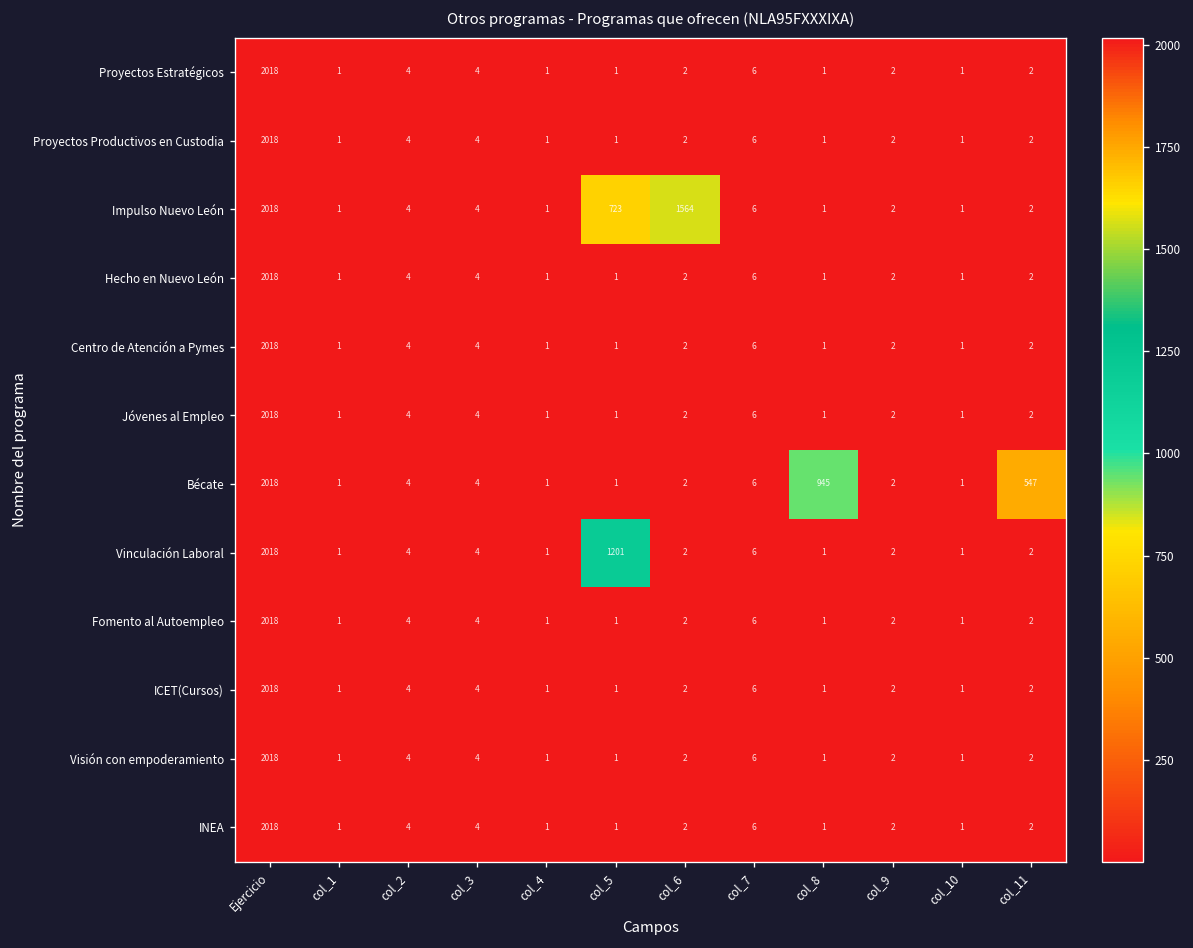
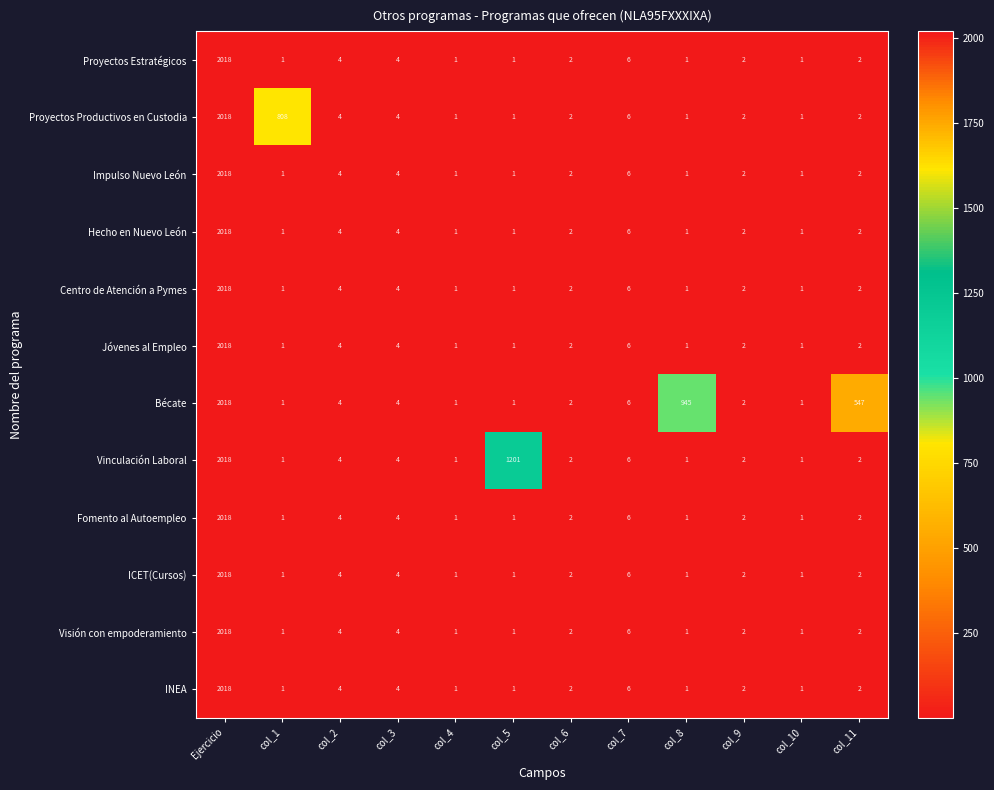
  {
    "Proyectos Estratégicos": {
      "Ejercicio": 2018,
      "col_1": 1,
      "col_2": 4,
      "col_3": 4,
      "col_4": 1,
      "col_5": 1,
      "col_6": 2,
      "col_7": 6,
      "col_8": 1,
      "col_9": 2,
      "col_10": 1,
      "col_11": 2
    },
    "Proyectos Productivos en Custodia": {
      "Ejercicio": 2018,
-     "col_1": 1,
+     "col_1": 808,
      "col_2": 4,
      "col_3": 4,
      "col_4": 1,
      "col_5": 1,
      "col_6": 2,
      "col_7": 6,
      "col_8": 1,
      "col_9": 2,
      "col_10": 1,
      "col_11": 2
    },
    "Impulso Nuevo León": {
      "Ejercicio": 2018,
      "col_1": 1,
      "col_2": 4,
      "col_3": 4,
      "col_4": 1,
-     "col_5": 723,
-     "col_6": 1564,
+     "col_5": 1,
+     "col_6": 2,
      "col_7": 6,
      "col_8": 1,
      "col_9": 2,
      "col_10": 1,
      "col_11": 2
    },
    "Hecho en Nuevo León": {
      "Ejercicio": 2018,
      "col_1": 1,
      "col_2": 4,
      "col_3": 4,
      "col_4": 1,
      "col_5": 1,
      "col_6": 2,
      "col_7": 6,
      "col_8": 1,
      "col_9": 2,
      "col_10": 1,
      "col_11": 2
    },
    "Centro de Atención a Pymes": {
      "Ejercicio": 2018,
      "col_1": 1,
      "col_2": 4,
      "col_3": 4,
      "col_4": 1,
      "col_5": 1,
      "col_6": 2,
      "col_7": 6,
      "col_8": 1,
      "col_9": 2,
      "col_10": 1,
      "col_11": 2
    },
    "Jóvenes al Empleo": {
      "Ejercicio": 2018,
      "col_1": 1,
      "col_2": 4,
      "col_3": 4,
      "col_4": 1,
      "col_5": 1,
      "col_6": 2,
      "col_7": 6,
      "col_8": 1,
      "col_9": 2,
      "col_10": 1,
      "col_11": 2
    },
    "Bécate": {
      "Ejercicio": 2018,
      "col_1": 1,
      "col_2": 4,
      "col_3": 4,
      "col_4": 1,
      "col_5": 1,
      "col_6": 2,
      "col_7": 6,
      "col_8": 945,
      "col_9": 2,
      "col_10": 1,
      "col_11": 547
    },
    "Vinculación Laboral": {
      "Ejercicio": 2018,
      "col_1": 1,
      "col_2": 4,
      "col_3": 4,
      "col_4": 1,
      "col_5": 1201,
      "col_6": 2,
      "col_7": 6,
      "col_8": 1,
      "col_9": 2,
      "col_10": 1,
      "col_11": 2
    },
    "Fomento al Autoempleo": {
      "Ejercicio": 2018,
      "col_1": 1,
      "col_2": 4,
      "col_3": 4,
      "col_4": 1,
      "col_5": 1,
      "col_6": 2,
      "col_7": 6,
      "col_8": 1,
      "col_9": 2,
      "col_10": 1,
      "col_11": 2
    },
    "ICET(Cursos)": {
      "Ejercicio": 2018,
      "col_1": 1,
      "col_2": 4,
      "col_3": 4,
      "col_4": 1,
      "col_5": 1,
      "col_6": 2,
      "col_7": 6,
      "col_8": 1,
      "col_9": 2,
      "col_10": 1,
      "col_11": 2
    },
    "Visión con empoderamiento": {
      "Ejercicio": 2018,
      "col_1": 1,
      "col_2": 4,
      "col_3": 4,
      "col_4": 1,
      "col_5": 1,
      "col_6": 2,
      "col_7": 6,
      "col_8": 1,
      "col_9": 2,
      "col_10": 1,
      "col_11": 2
    },
    "INEA": {
      "Ejercicio": 2018,
      "col_1": 1,
      "col_2": 4,
      "col_3": 4,
      "col_4": 1,
      "col_5": 1,
      "col_6": 2,
      "col_7": 6,
      "col_8": 1,
      "col_9": 2,
      "col_10": 1,
      "col_11": 2
    }
  }
